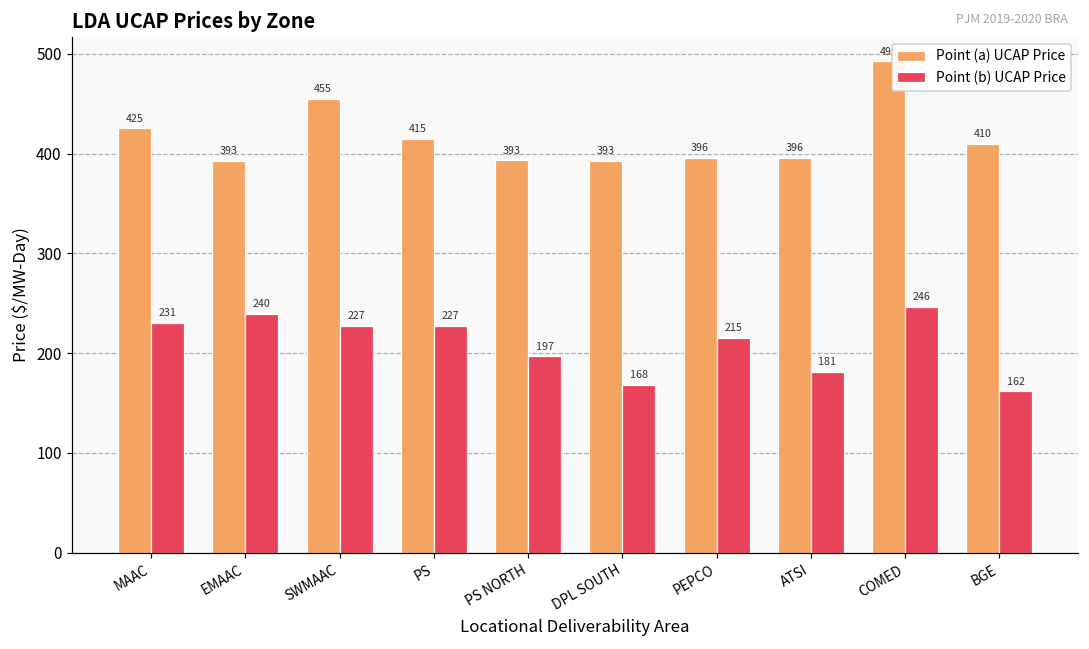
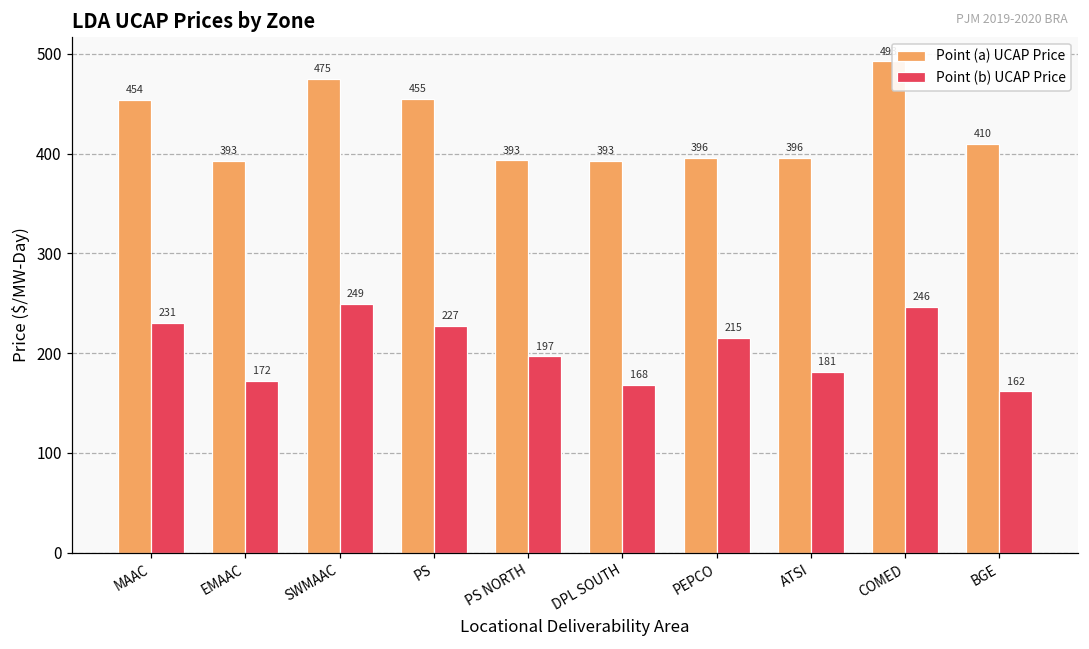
  {
    "Point (a) UCAP Price": {
-     "MAAC": 425,
+     "MAAC": 454,
      "EMAAC": 393,
-     "SWMAAC": 455,
-     "PS": 415,
+     "SWMAAC": 475,
+     "PS": 455,
      "PS NORTH": 393,
      "DPL SOUTH": 393,
      "PEPCO": 396,
      "ATSI": 396,
      "BGE": 410
    },
    "Point (b) UCAP Price": {
      "MAAC": 231,
-     "EMAAC": 240,
-     "SWMAAC": 227,
+     "EMAAC": 172,
+     "SWMAAC": 249,
      "PS": 227,
      "PS NORTH": 197,
      "DPL SOUTH": 168,
      "PEPCO": 215,
      "ATSI": 181,
      "COMED": 246,
      "BGE": 162
    }
  }
